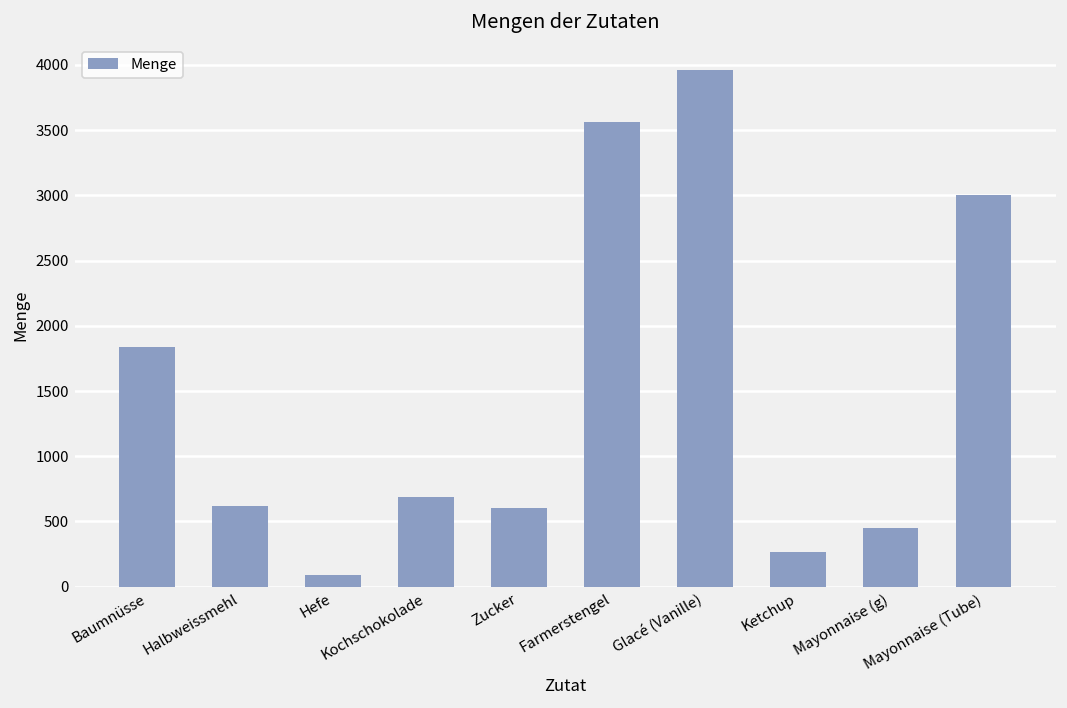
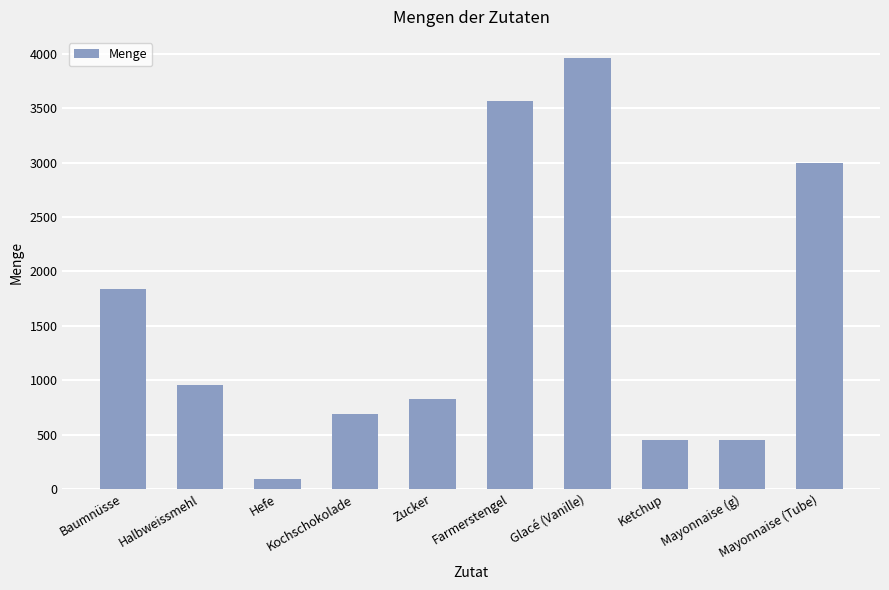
  {
    "Baumnüsse": 1840,
-   "Halbweissmehl": 620,
+   "Halbweissmehl": 950,
    "Hefe": 90,
    "Kochschokolade": 690,
-   "Zucker": 600,
+   "Zucker": 830,
    "Farmerstengel": 3560,
    "Glacé (Vanille)": 3960,
-   "Ketchup": 260,
+   "Ketchup": 450,
    "Mayonnaise (g)": 450,
    "Mayonnaise (Tube)": 3000
  }
